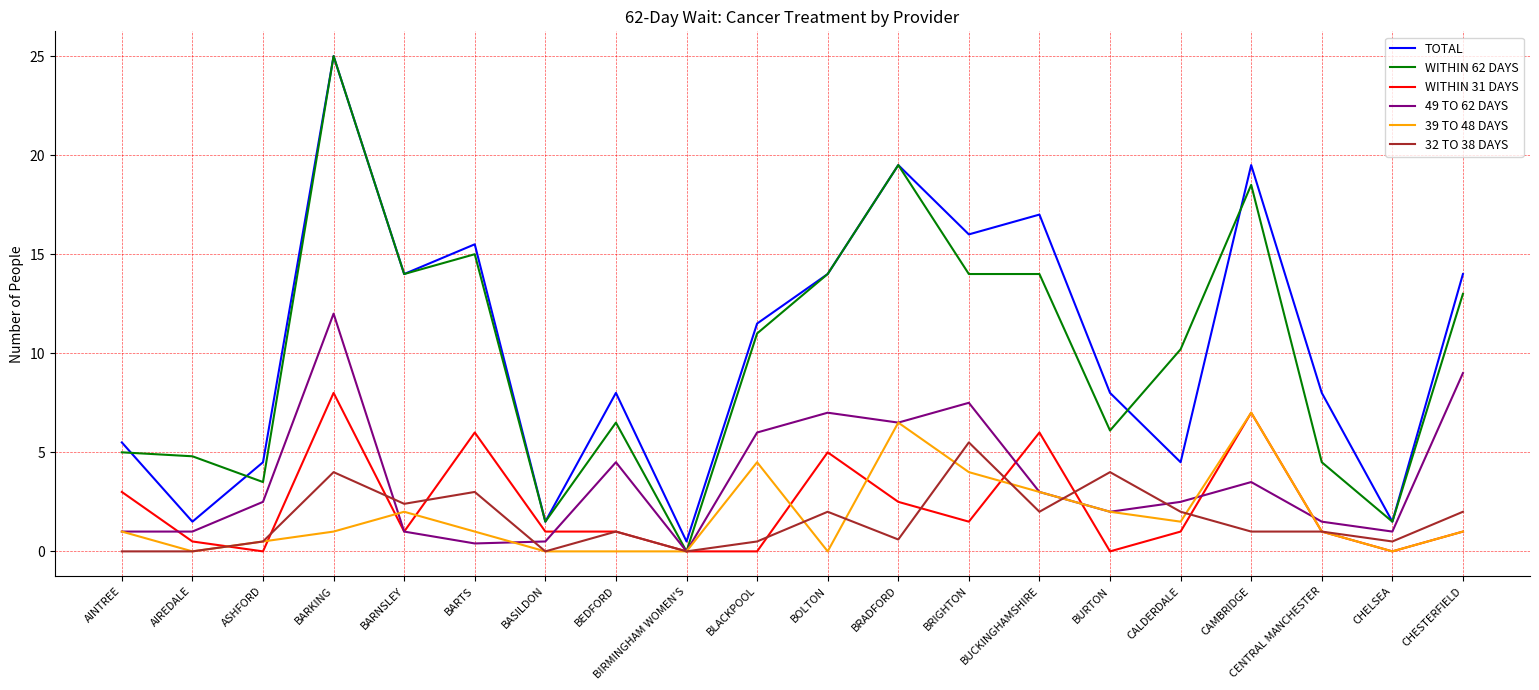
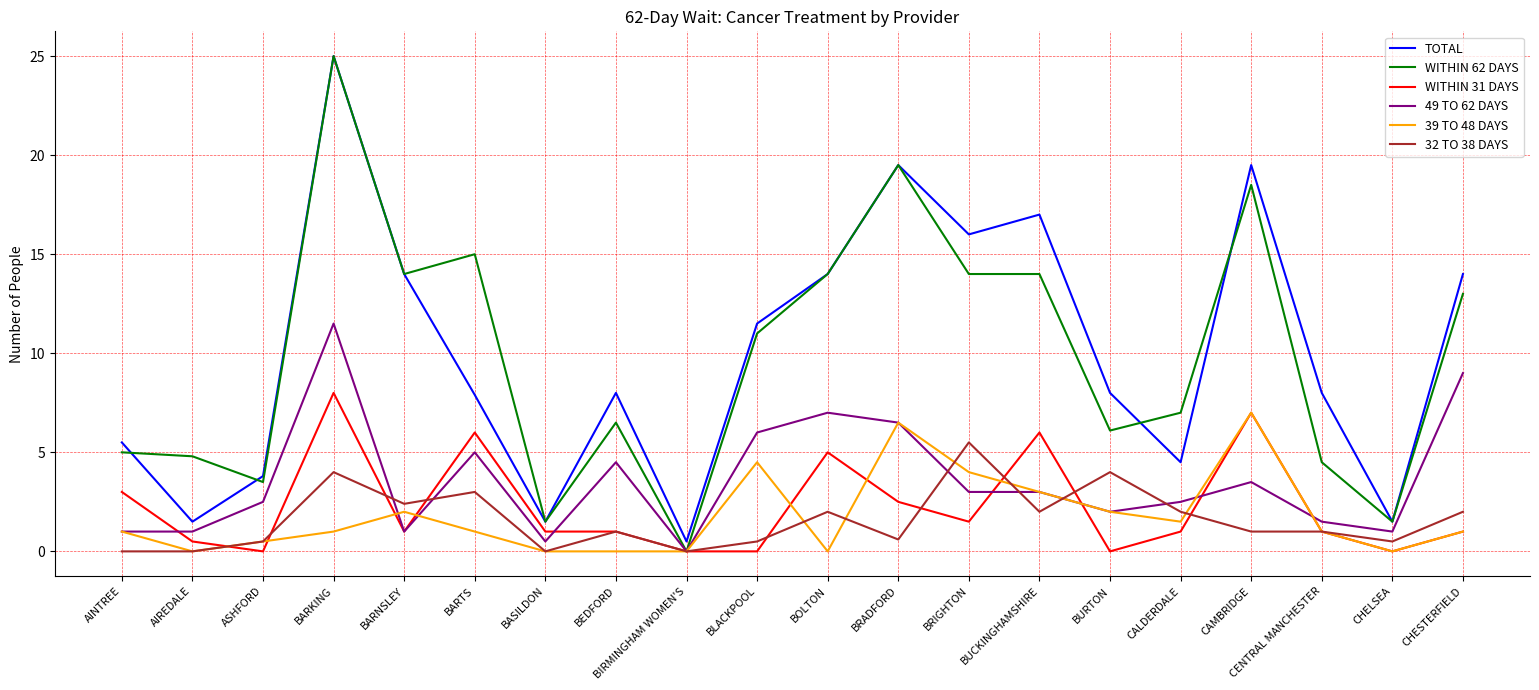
  {
    "TOTAL": {
      "AINTREE": 5.5,
      "AIREDALE": 1.5,
-     "ASHFORD": 4.5,
-     "BARTS": 15.5,
+     "ASHFORD": 3.8,
+     "BARTS": 7.9,
      "BEDFORD": 8.0,
      "BIRMINGHAM WOMEN'S": 0.5,
      "BLACKPOOL": 11.5,
      "BRIGHTON": 16.0,
      "BUCKINGHAMSHIRE": 17.0,
      "BURTON": 8.0,
      "CALDERDALE": 4.5,
      "CAMBRIDGE": 19.5,
      "CENTRAL MANCHESTER": 8.0,
      "CHESTERFIELD": 14.0
    },
    "WITHIN 62 DAYS": {
      "AINTREE": 5.0,
      "AIREDALE": 4.8,
      "ASHFORD": 3.5,
      "BARTS": 15.0,
      "BEDFORD": 6.5,
      "BLACKPOOL": 11.0,
      "BRIGHTON": 14.0,
      "BUCKINGHAMSHIRE": 14.0,
      "BURTON": 6.1,
-     "CALDERDALE": 10.2,
+     "CALDERDALE": 7.0,
      "CAMBRIDGE": 18.5,
      "CENTRAL MANCHESTER": 4.5,
      "CHESTERFIELD": 13.0
    },
    "WITHIN 31 DAYS": {
      "AINTREE": 3.0,
      "AIREDALE": 0.5,
      "ASHFORD": 0.0,
      "BARKING": 8.0,
      "BARTS": 6.0,
      "BASILDON": 1.0,
      "BLACKPOOL": 0.0,
      "BOLTON": 5.0,
      "BRADFORD": 2.5,
      "BRIGHTON": 1.5,
      "BUCKINGHAMSHIRE": 6.0,
      "BURTON": 0.0,
      "CALDERDALE": 1.0
    },
    "49 TO 62 DAYS": {
      "AIREDALE": 1.0,
      "ASHFORD": 2.5,
-     "BARKING": 12.0,
-     "BARTS": 0.4,
+     "BARKING": 11.5,
+     "BARTS": 5.0,
      "BASILDON": 0.5,
      "BEDFORD": 4.5,
      "BLACKPOOL": 6.0,
      "BOLTON": 7.0,
-     "BRIGHTON": 7.5,
+     "BRIGHTON": 3.0,
      "CALDERDALE": 2.5,
      "CAMBRIDGE": 3.5,
      "CENTRAL MANCHESTER": 1.5,
      "CHELSEA": 1.0,
      "CHESTERFIELD": 9.0
    },
    "39 TO 48 DAYS": {
      "BARKING": 1.0,
      "BARNSLEY": 2.0,
      "BARTS": 1.0,
      "BEDFORD": 0.0,
      "BLACKPOOL": 4.5,
      "BOLTON": 0.0,
      "BRIGHTON": 4.0,
      "CALDERDALE": 1.5
    },
    "32 TO 38 DAYS": {
      "AINTREE": 0.0,
      "BARKING": 4.0,
      "BARNSLEY": 2.4,
      "BARTS": 3.0,
      "BLACKPOOL": 0.5,
      "BOLTON": 2.0,
      "BRADFORD": 0.6,
      "BRIGHTON": 5.5,
      "BUCKINGHAMSHIRE": 2.0,
      "BURTON": 4.0,
      "CALDERDALE": 2.0,
      "CAMBRIDGE": 1.0,
      "CHELSEA": 0.5,
      "CHESTERFIELD": 2.0
    }
  }
